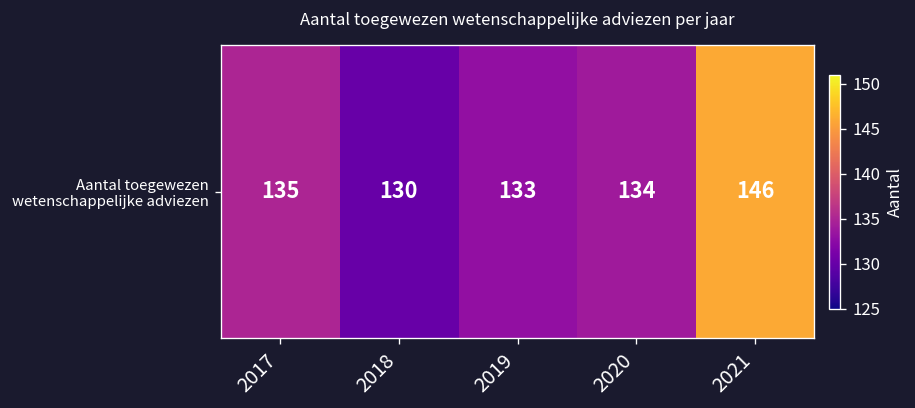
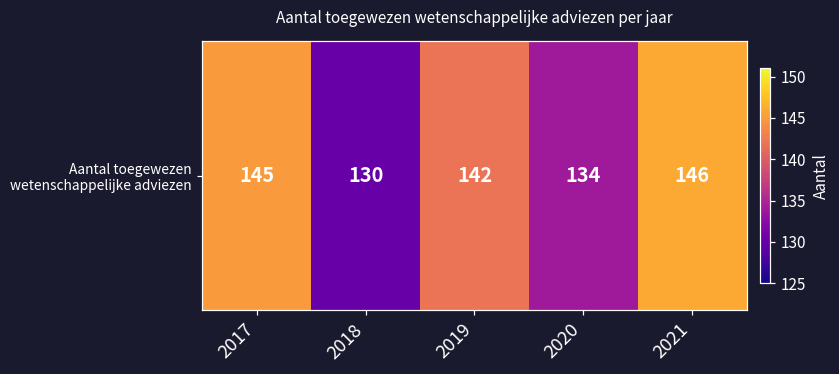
  {
    "Aantal toegewezen wetenschappelijke adviezen": {
-     "2017": 135,
+     "2017": 145,
      "2018": 130,
-     "2019": 133,
+     "2019": 142,
      "2020": 134,
      "2021": 146
    }
  }
